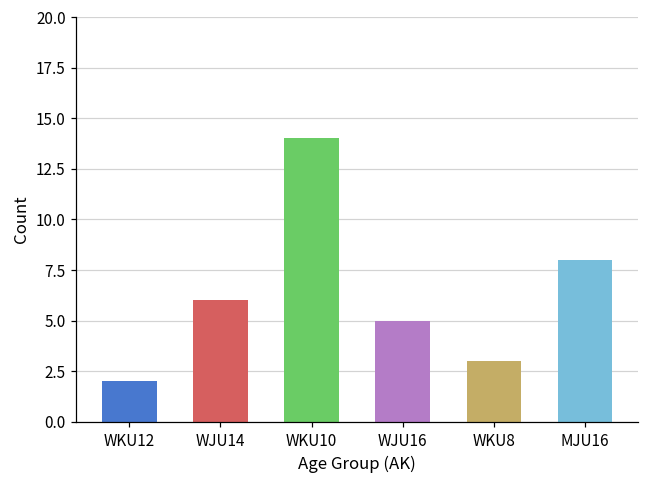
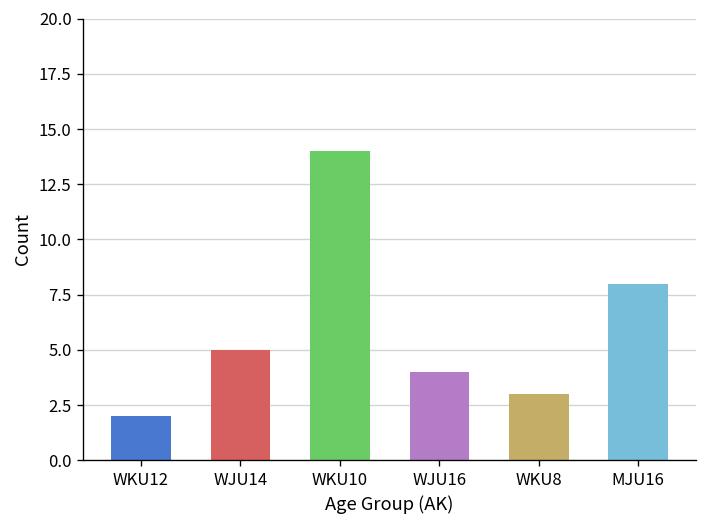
  {
    "WKU12": 2,
-   "WJU14": 6,
+   "WJU14": 5,
    "WKU10": 14,
-   "WJU16": 5,
+   "WJU16": 4,
    "WKU8": 3,
    "MJU16": 8
  }
